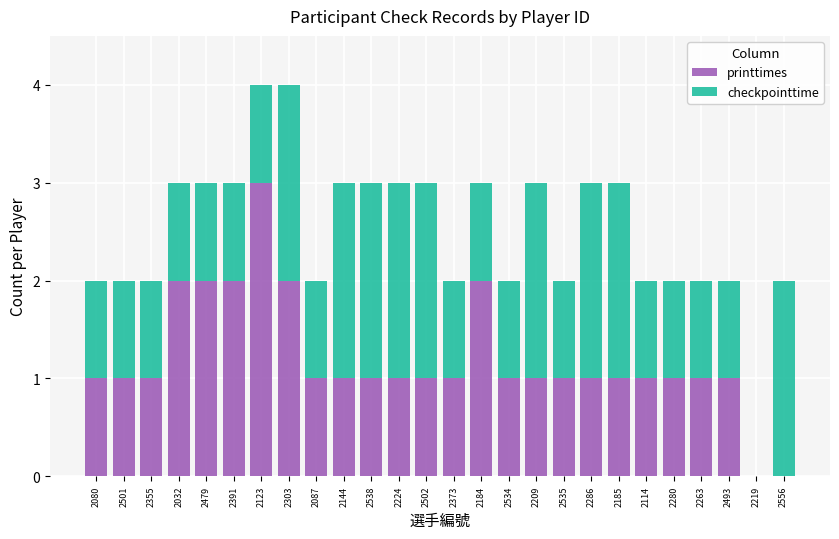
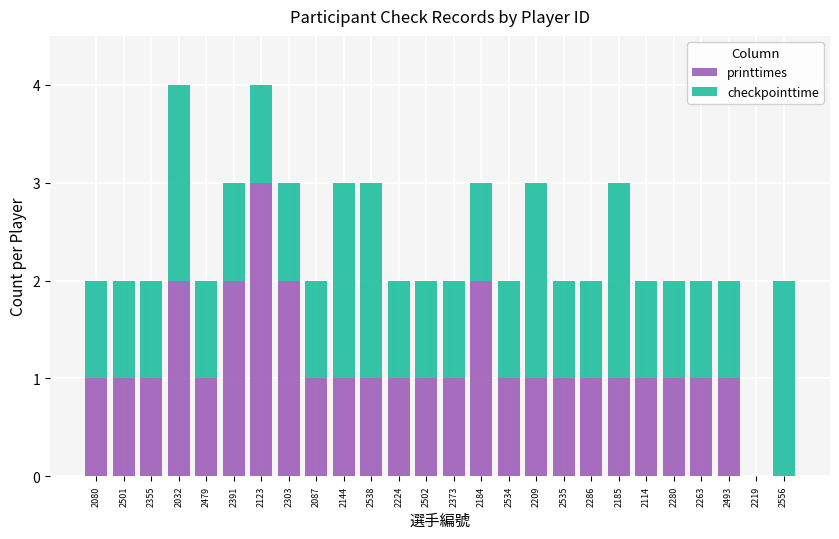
  {
    "printtimes": {
      "2080": 1,
      "2501": 1,
      "2355": 1,
      "2032": 2,
-     "2479": 2,
+     "2479": 1,
      "2391": 2,
      "2123": 3,
      "2303": 2,
      "2087": 1,
      "2144": 1,
      "2538": 1,
      "2224": 1,
      "2502": 1,
      "2373": 1,
      "2184": 2,
      "2534": 1,
      "2209": 1,
      "2535": 1,
      "2286": 1,
      "2185": 1,
      "2114": 1,
      "2280": 1,
      "2263": 1,
      "2493": 1,
      "2219": 0,
      "2556": 0
    },
    "checkpointtime": {
      "2080": 1,
      "2501": 1,
      "2355": 1,
-     "2032": 1,
+     "2032": 2,
      "2479": 1,
      "2391": 1,
      "2123": 1,
-     "2303": 2,
+     "2303": 1,
      "2087": 1,
      "2144": 2,
      "2538": 2,
-     "2224": 2,
-     "2502": 2,
+     "2224": 1,
+     "2502": 1,
      "2373": 1,
      "2184": 1,
      "2534": 1,
      "2209": 2,
      "2535": 1,
-     "2286": 2,
+     "2286": 1,
      "2185": 2,
      "2114": 1,
      "2280": 1,
      "2263": 1,
      "2493": 1,
      "2219": 0,
      "2556": 2
    }
  }
